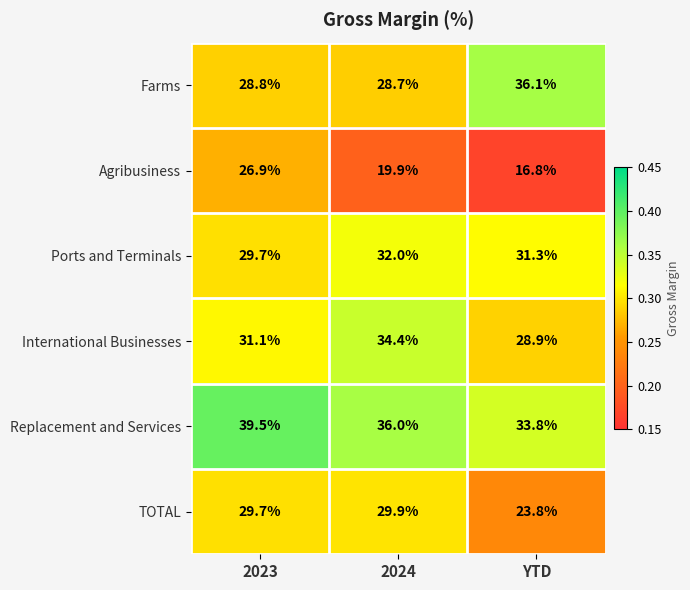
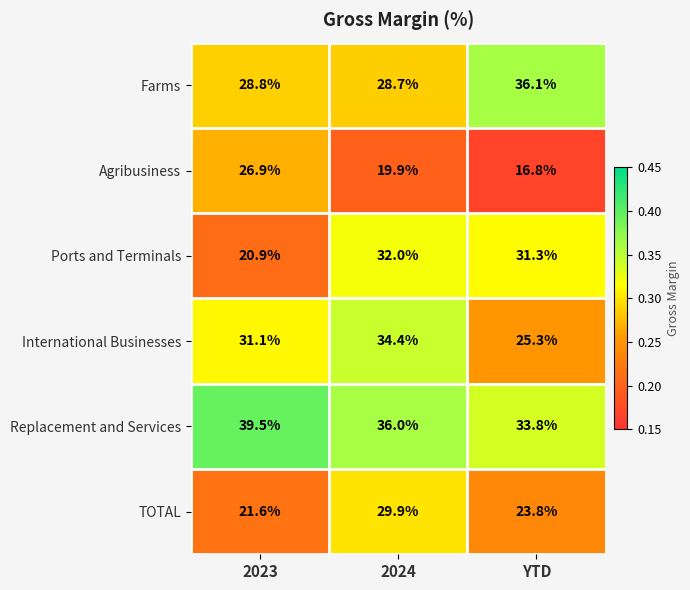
  {
    "Farms": {
      "2023": "28.8%",
      "2024": "28.7%",
      "YTD": "36.1%"
    },
    "Agribusiness": {
      "2023": "26.9%",
      "2024": "19.9%",
      "YTD": "16.8%"
    },
    "Ports and Terminals": {
-     "2023": "29.7%",
+     "2023": "20.9%",
      "2024": "32.0%",
      "YTD": "31.3%"
    },
    "International Businesses": {
      "2023": "31.1%",
      "2024": "34.4%",
-     "YTD": "28.9%"
+     "YTD": "25.3%"
    },
    "Replacement and Services": {
      "2023": "39.5%",
      "2024": "36.0%",
      "YTD": "33.8%"
    },
    "TOTAL": {
-     "2023": "29.7%",
+     "2023": "21.6%",
      "2024": "29.9%",
      "YTD": "23.8%"
    }
  }
